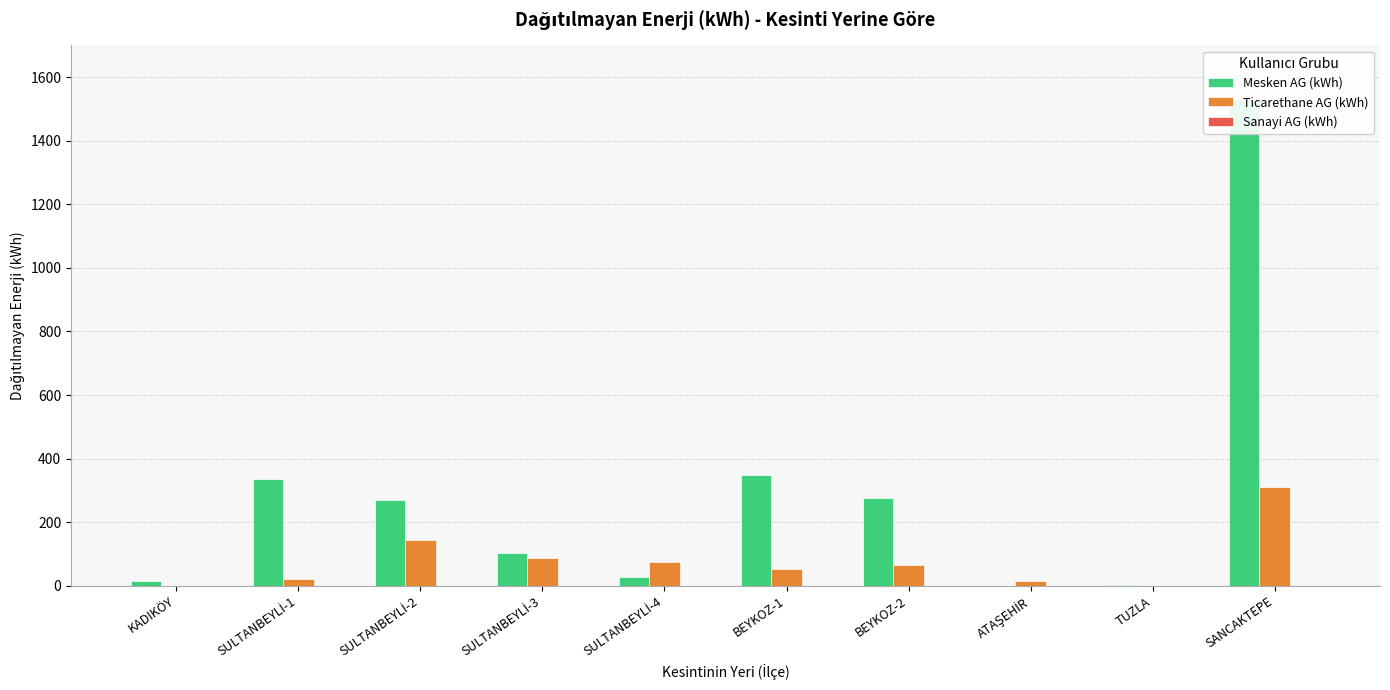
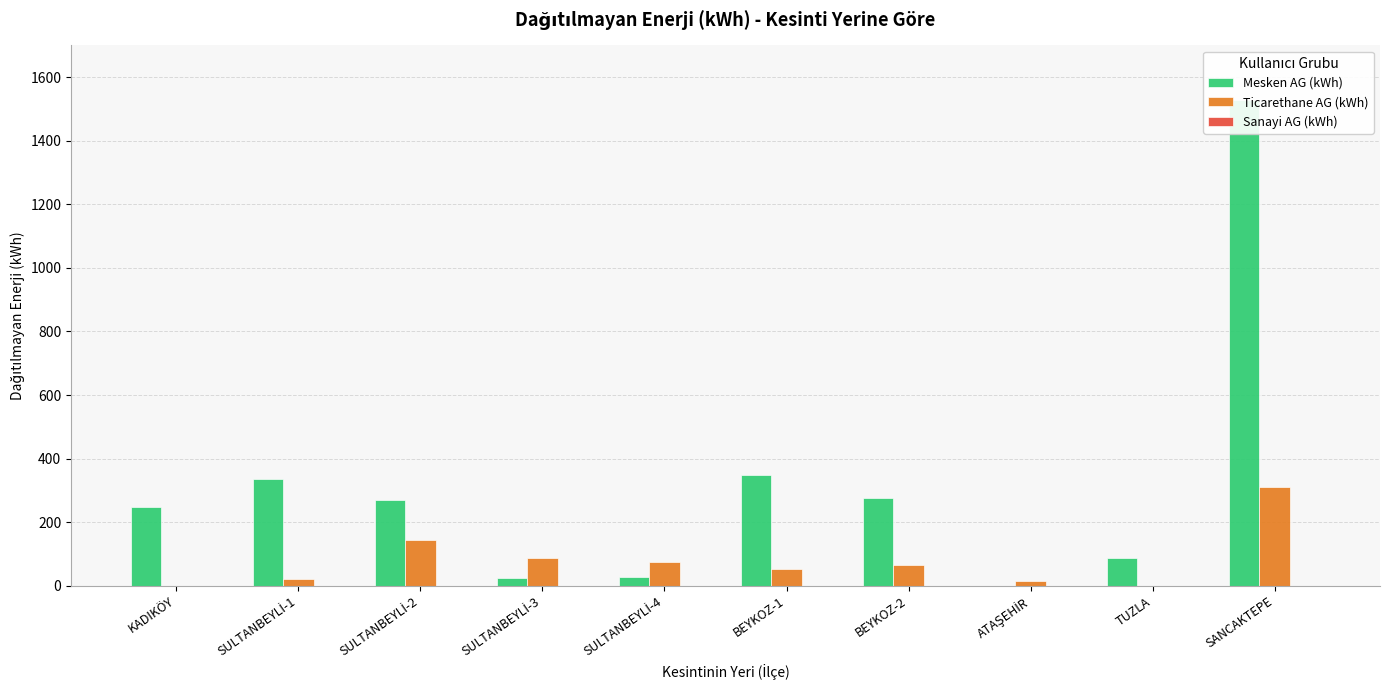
  {
    "Mesken AG (kWh)": {
-     "KADIKÖY": 20,
+     "KADIKÖY": 250,
      "SULTANBEYLİ-1": 330,
      "SULTANBEYLİ-2": 270,
-     "SULTANBEYLİ-3": 100,
+     "SULTANBEYLİ-3": 20,
      "SULTANBEYLİ-4": 30,
      "BEYKOZ-1": 350,
      "BEYKOZ-2": 280,
      "ATAŞEHİR": 0,
-     "TUZLA": 0
+     "TUZLA": 90
    }
  }
